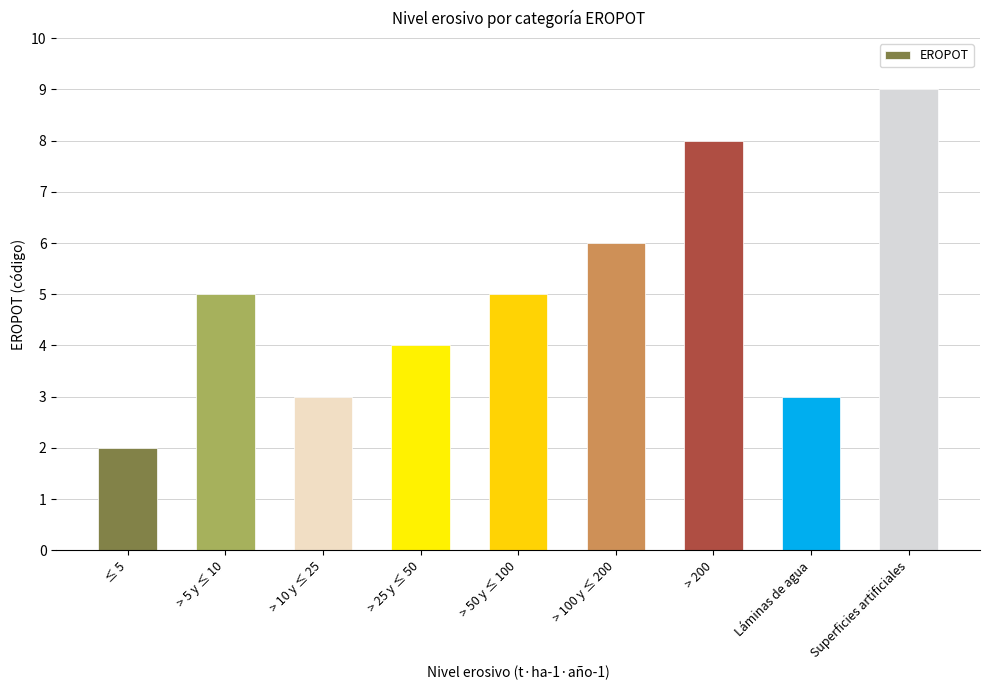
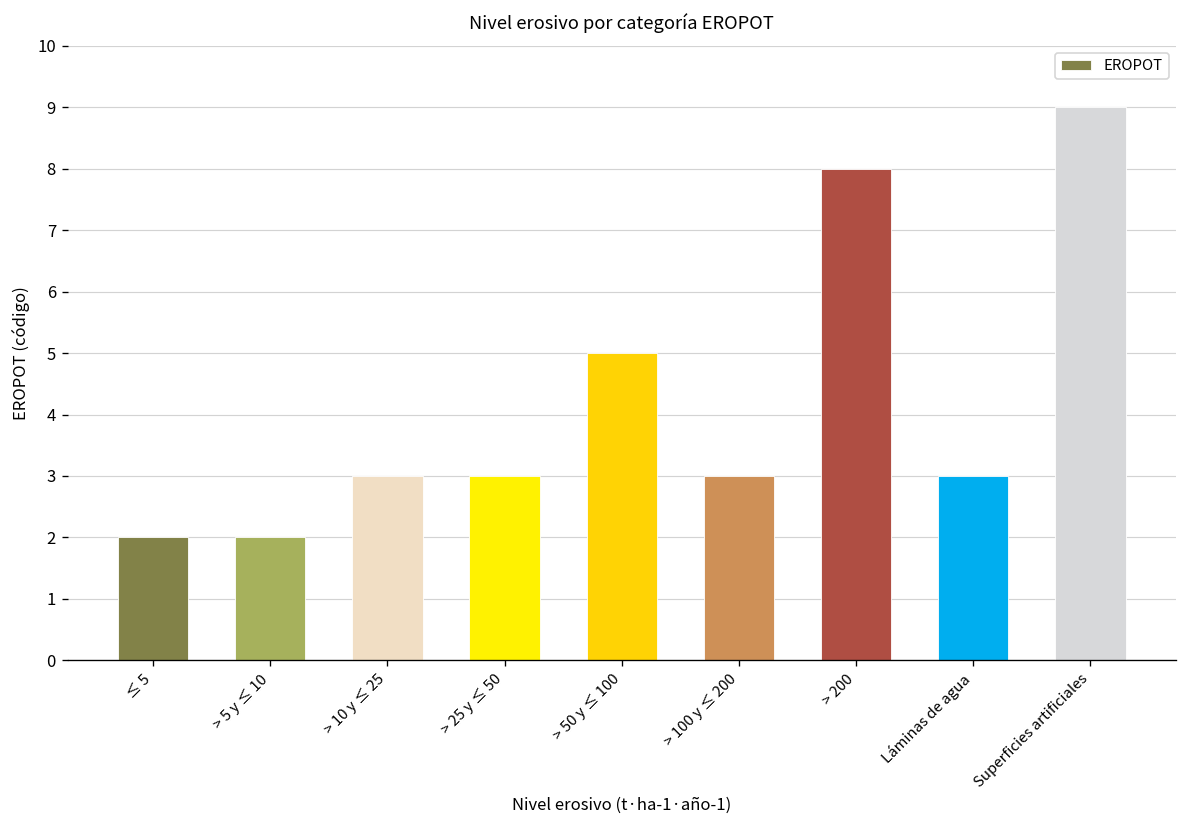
  {
    "≤ 5": 2,
-   "> 5 y ≤ 10": 5,
+   "> 5 y ≤ 10": 2,
    "> 10 y ≤ 25": 3,
-   "> 25 y ≤ 50": 4,
+   "> 25 y ≤ 50": 3,
    "> 50 y ≤ 100": 5,
-   "> 100 y ≤ 200": 6,
+   "> 100 y ≤ 200": 3,
    "> 200": 8,
    "Láminas de agua": 3,
    "Superficies artificiales": 9
  }
